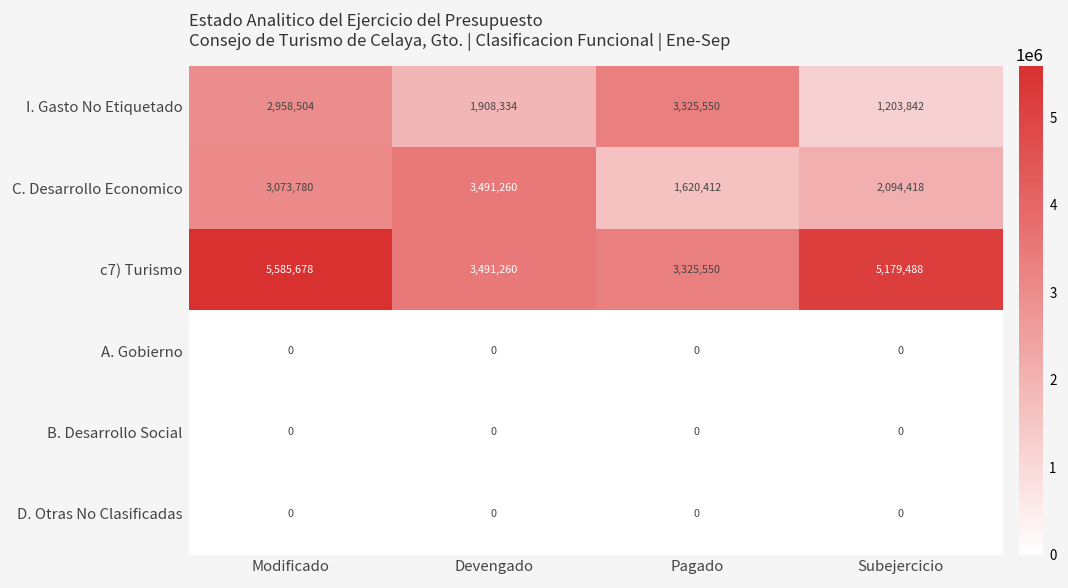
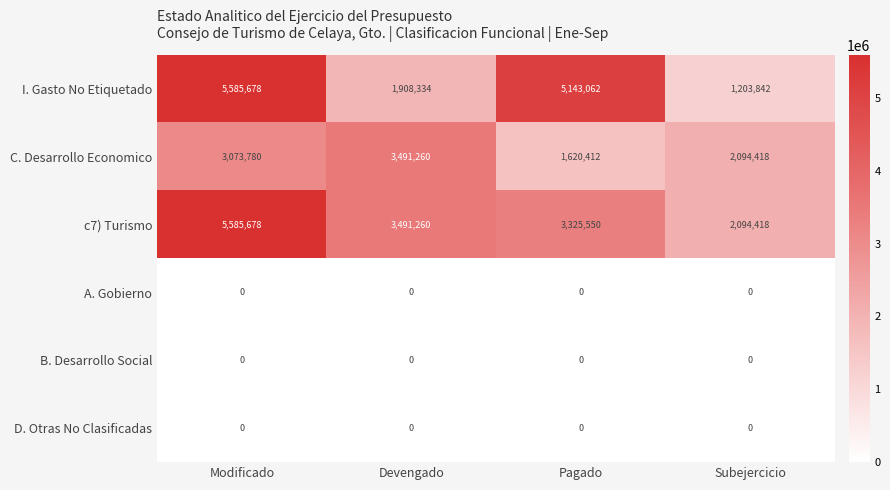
  {
    "I. Gasto No Etiquetado": {
-     "Modificado": "2,958,504",
+     "Modificado": "5,585,678",
      "Devengado": "1,908,334",
-     "Pagado": "3,325,550",
+     "Pagado": "5,143,062",
      "Subejercicio": "1,203,842"
    },
    "C. Desarrollo Economico": {
      "Modificado": "3,073,780",
      "Devengado": "3,491,260",
      "Pagado": "1,620,412",
      "Subejercicio": "2,094,418"
    },
    "c7) Turismo": {
      "Modificado": "5,585,678",
      "Devengado": "3,491,260",
      "Pagado": "3,325,550",
-     "Subejercicio": "5,179,488"
+     "Subejercicio": "2,094,418"
    },
    "A. Gobierno": {
      "Modificado": "0",
      "Devengado": "0",
      "Pagado": "0",
      "Subejercicio": "0"
    },
    "B. Desarrollo Social": {
      "Modificado": "0",
      "Devengado": "0",
      "Pagado": "0",
      "Subejercicio": "0"
    },
    "D. Otras No Clasificadas": {
      "Modificado": "0",
      "Devengado": "0",
      "Pagado": "0",
      "Subejercicio": "0"
    }
  }
